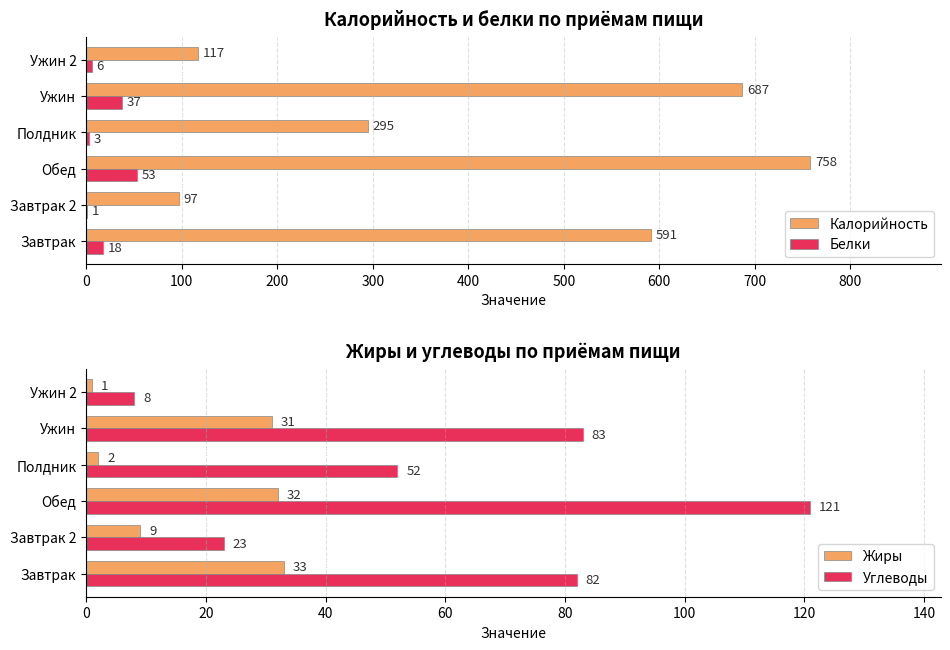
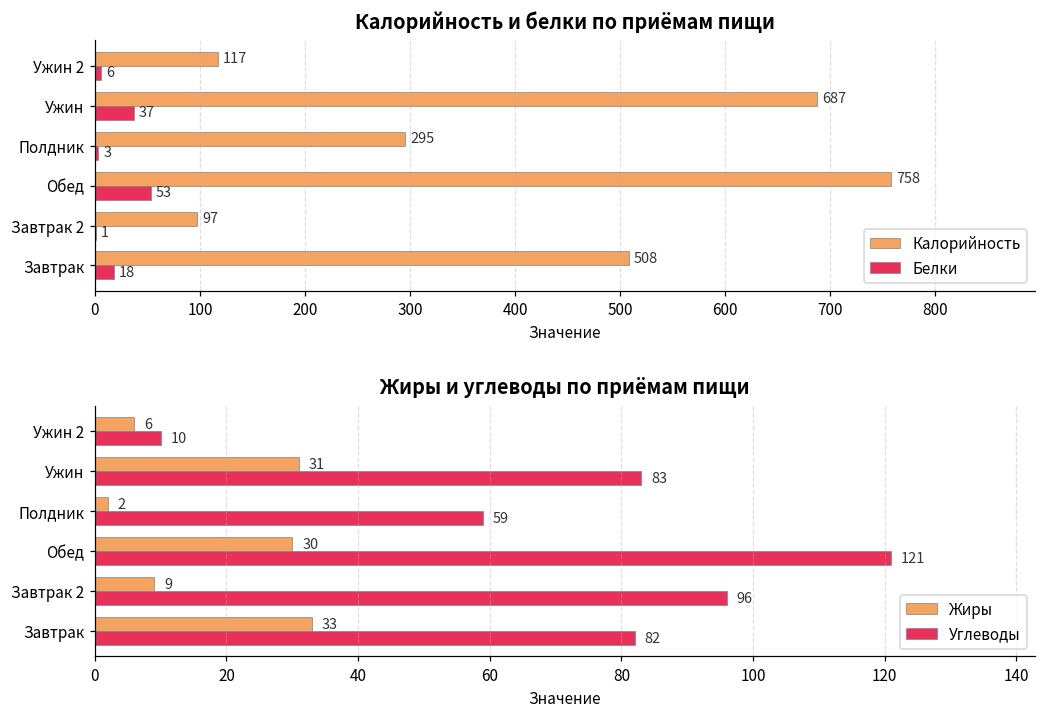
  {
    "Калорийность и белки по приёмам пищи": {
      "Калорийность": {
        "Ужин 2": 117,
        "Ужин": 687,
        "Полдник": 295,
        "Обед": 758,
        "Завтрак 2": 97,
-       "Завтрак": 591
+       "Завтрак": 508
      },
      "Белки": {
        "Ужин 2": 6,
        "Ужин": 37,
        "Полдник": 3,
        "Обед": 53,
        "Завтрак 2": 1,
        "Завтрак": 18
      }
    },
    "Жиры и углеводы по приёмам пищи": {
      "Жиры": {
-       "Ужин 2": 1,
+       "Ужин 2": 6,
        "Ужин": 31,
        "Полдник": 2,
-       "Обед": 32,
+       "Обед": 30,
        "Завтрак 2": 9,
        "Завтрак": 33
      },
      "Углеводы": {
-       "Ужин 2": 8,
+       "Ужин 2": 10,
        "Ужин": 83,
-       "Полдник": 52,
+       "Полдник": 59,
        "Обед": 121,
-       "Завтрак 2": 23,
+       "Завтрак 2": 96,
        "Завтрак": 82
      }
    }
  }
